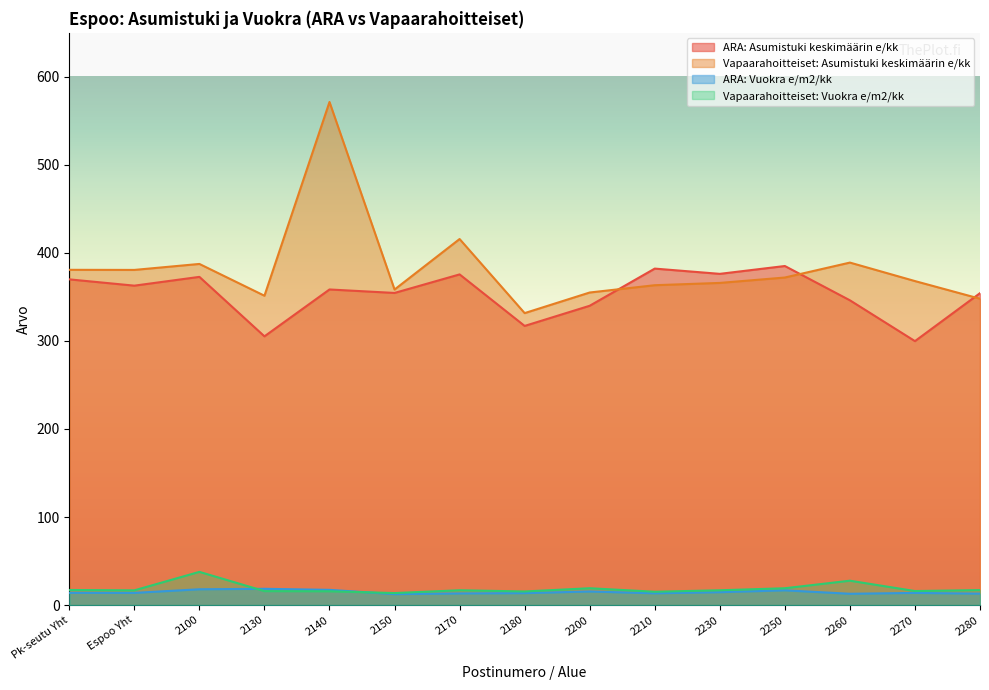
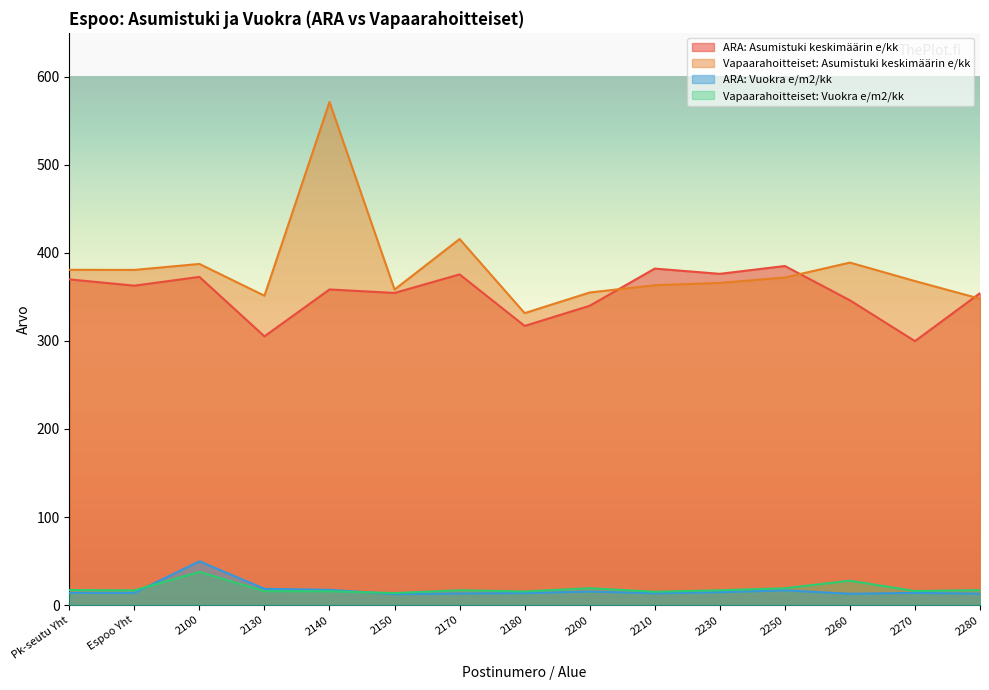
  {
    "ARA: Vuokra e/m2/kk": {
      "Pk-seutu Yht": 10,
-     "2100": 20,
+     "2100": 50,
      "2170": 10,
      "2200": 20,
      "2260": 10,
      "2280": 10
    },
    "Vapaarahoitteiset: Vuokra e/m2/kk": {
      "Pk-seutu Yht": 20,
      "2100": 40,
      "2170": 20,
      "2200": 20,
      "2260": 30,
      "2280": 20
    }
  }
